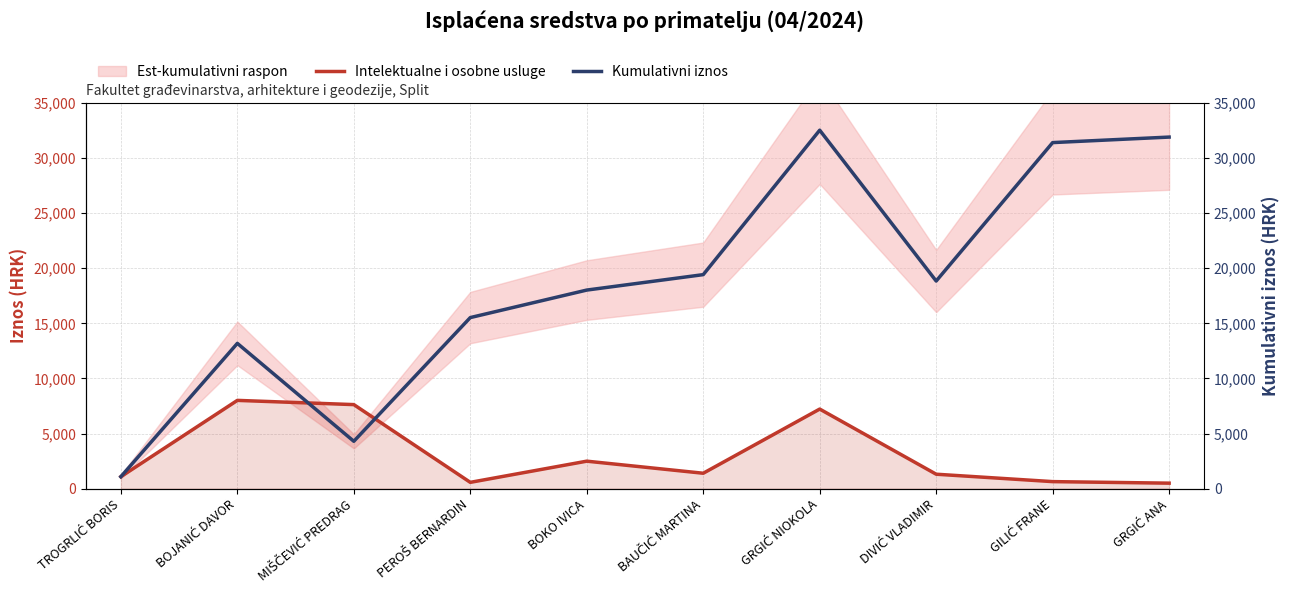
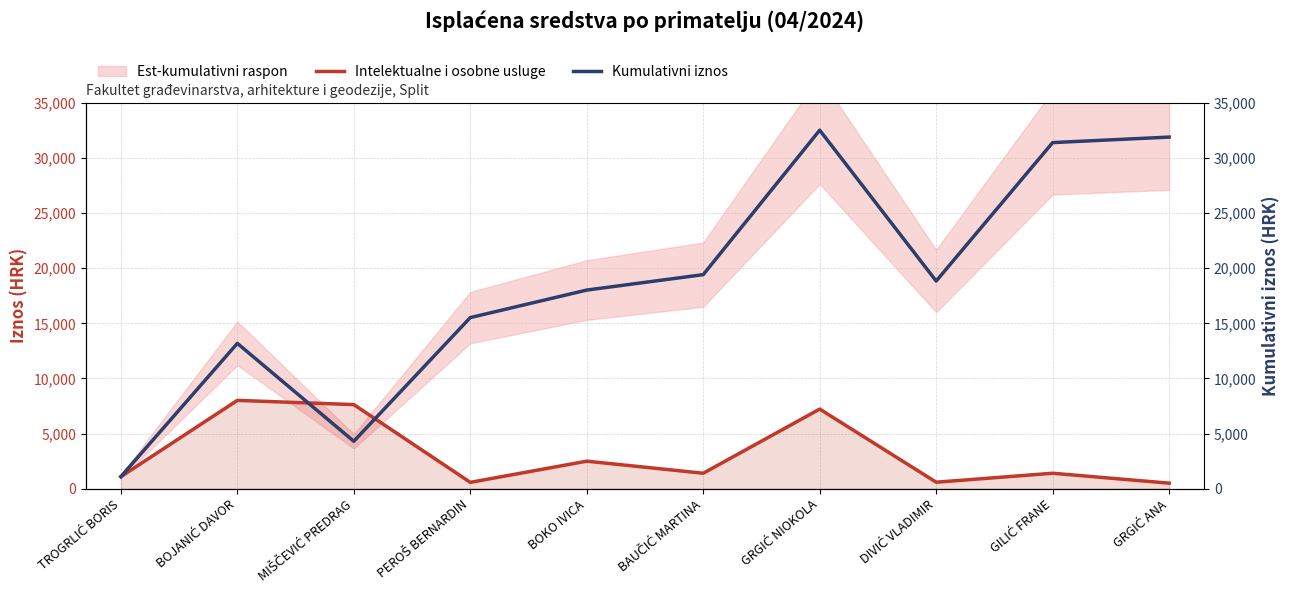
  {
    "Intelektualne i osobne usluge": {
      "BOJANIĆ DAVOR": "8,000",
      "MIŠČEVIĆ PREDRAG": "7,600",
      "PEROŠ BERNARDIN": "600",
      "BOKO IVICA": "2,500",
      "BAUČIĆ MARTINA": "1,400",
      "GRGIĆ NIOKOLA": "7,200",
-     "DIVIĆ VLADIMIR": "1,300",
-     "GILIĆ FRANE": "600",
+     "DIVIĆ VLADIMIR": "600",
+     "GILIĆ FRANE": "1,400",
      "GRGIĆ ANA": "500"
    },
    "Kumulativni iznos": {
      "TROGRLIĆ BORIS": "1,100",
      "BOJANIĆ DAVOR": "13,200",
      "MIŠČEVIĆ PREDRAG": "4,300",
      "PEROŠ BERNARDIN": "15,500",
      "BOKO IVICA": "18,000",
      "BAUČIĆ MARTINA": "19,400",
      "GRGIĆ NIOKOLA": "32,500",
      "DIVIĆ VLADIMIR": "18,800",
      "GILIĆ FRANE": "31,400",
      "GRGIĆ ANA": "31,900"
    }
  }
